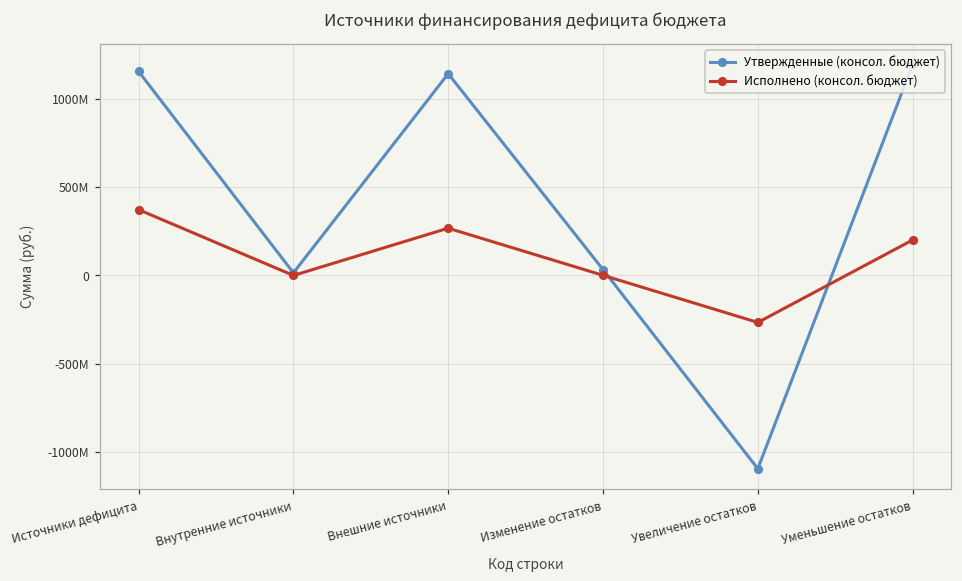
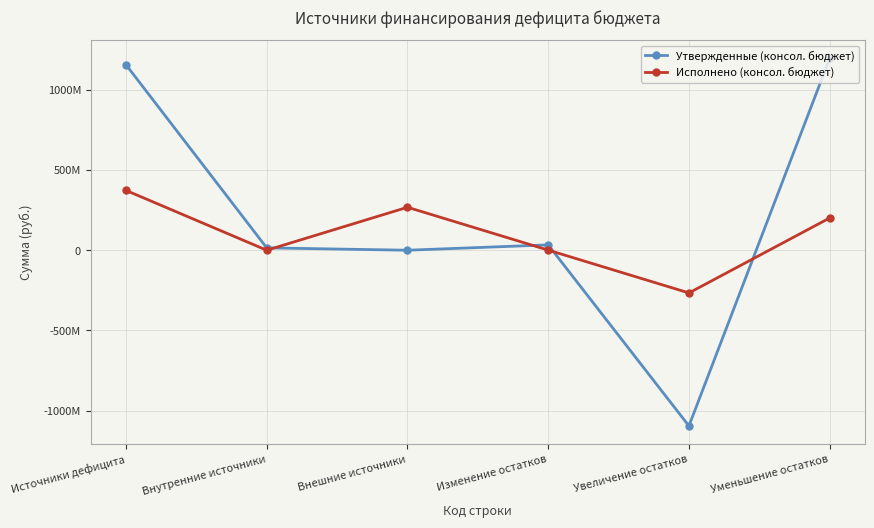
  {
    "Утвержденные (консол. бюджет)": {
      "Источники дефицита": 1160000000,
-     "Внешние источники": 1140000000,
+     "Внешние источники": 0,
      "Изменение остатков": 30000000,
      "Увеличение остатков": -1090000000
    },
    "Исполнено (консол. бюджет)": {
      "Источники дефицита": 370000000,
      "Внешние источники": 270000000,
      "Изменение остатков": 0,
      "Увеличение остатков": -270000000,
      "Уменьшение остатков": 200000000
    }
  }
